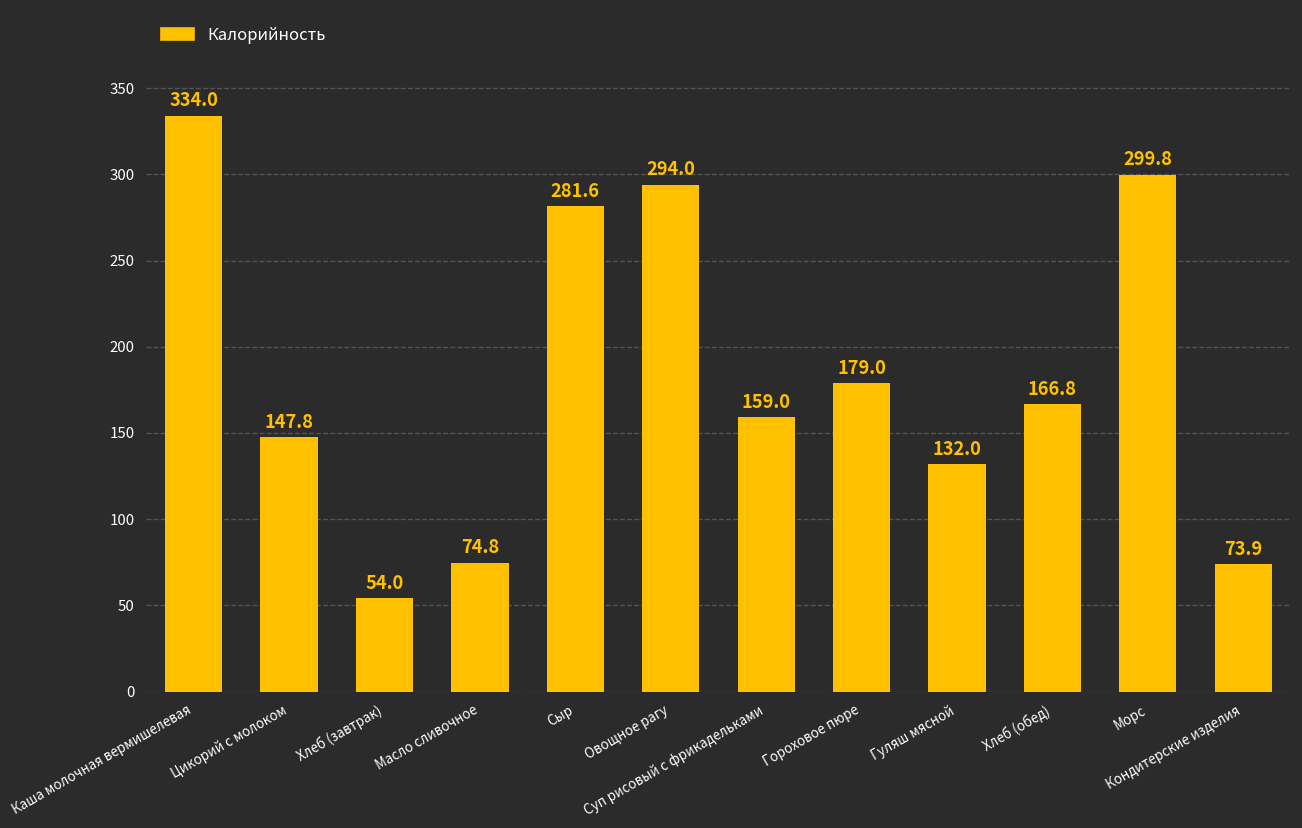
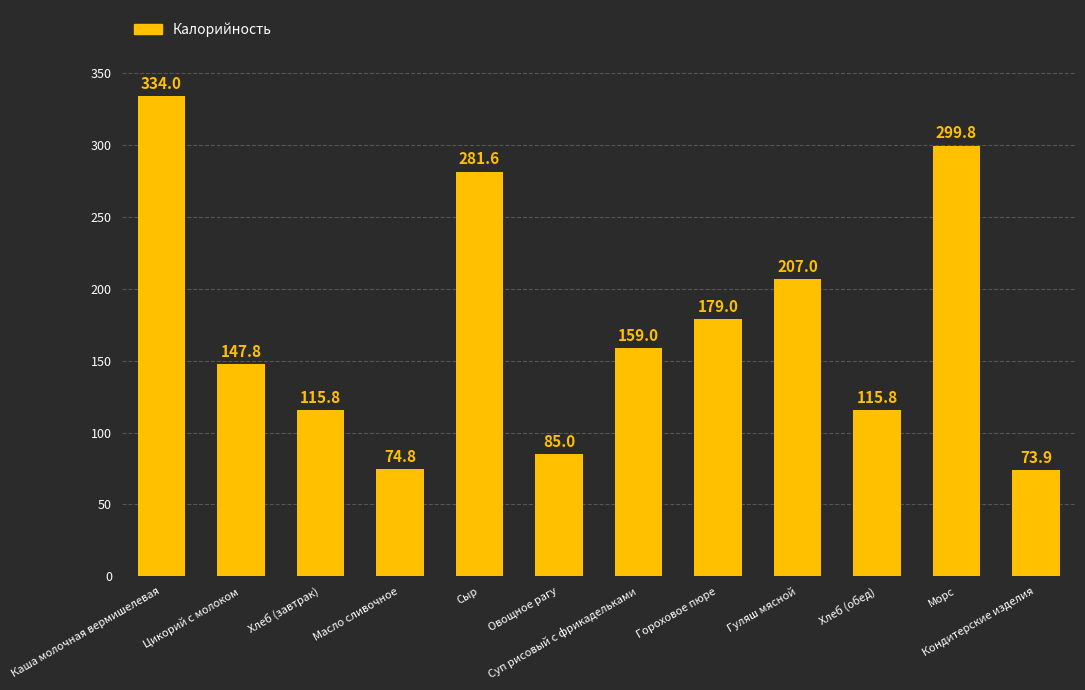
  {
    "Каша молочная вермишелевая": 334.0,
    "Цикорий с молоком": 147.8,
-   "Хлеб (завтрак)": 54.0,
+   "Хлеб (завтрак)": 115.8,
    "Масло сливочное": 74.8,
    "Сыр": 281.6,
-   "Овощное рагу": 294.0,
+   "Овощное рагу": 85.0,
    "Суп рисовый с фрикадельками": 159.0,
    "Гороховое пюре": 179.0,
-   "Гуляш мясной": 132.0,
-   "Хлеб (обед)": 166.8,
+   "Гуляш мясной": 207.0,
+   "Хлеб (обед)": 115.8,
    "Морс": 299.8,
    "Кондитерские изделия": 73.9
  }
